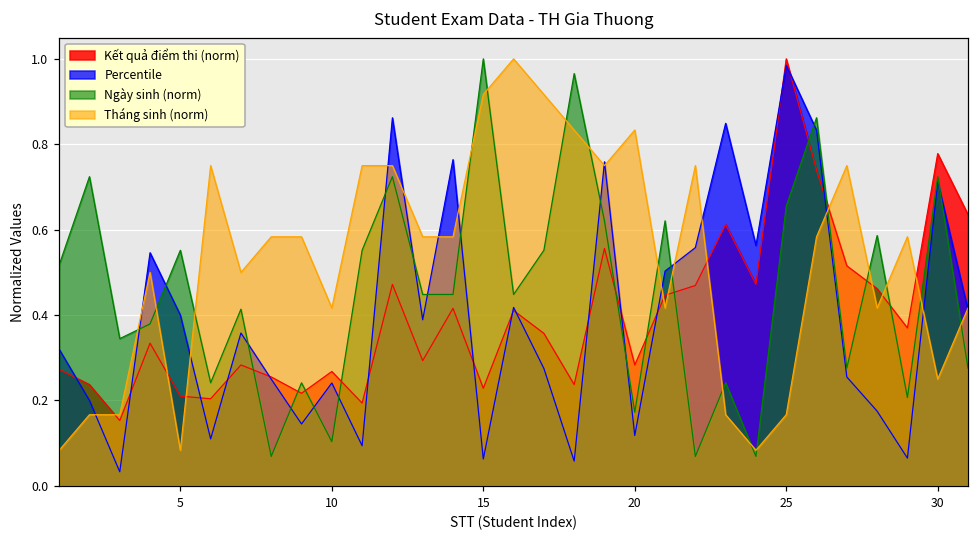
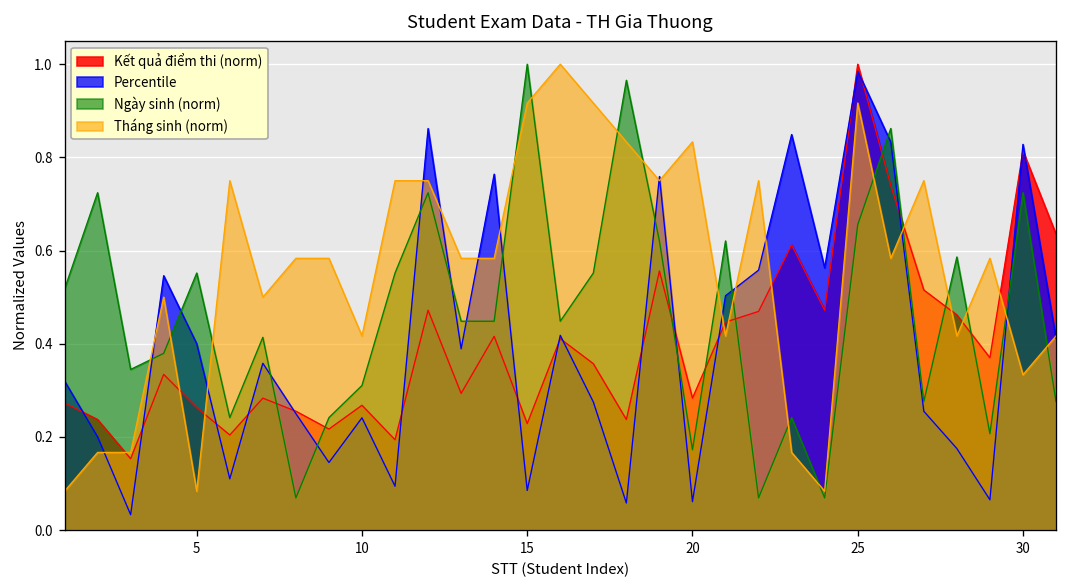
  {
    "Kết quả điểm thi (norm)": {
-     "5": 0.21,
+     "5": 0.26,
      "10": 0.27,
      "15": 0.23,
      "20": 0.28,
      "25": 1.00,
-     "30": 0.78
+     "30": 0.81
    },
    "Percentile": {
      "5": 0.40,
      "10": 0.24,
-     "15": 0.06,
-     "20": 0.12,
+     "15": 0.09,
+     "20": 0.06,
      "25": 0.99,
-     "30": 0.71
+     "30": 0.83
    },
    "Ngày sinh (norm)": {
      "5": 0.55,
-     "10": 0.10,
+     "10": 0.31,
      "15": 1.00,
      "20": 0.17,
      "25": 0.66,
      "30": 0.72
    },
    "Tháng sinh (norm)": {
      "5": 0.08,
      "10": 0.42,
      "15": 0.92,
      "20": 0.83,
-     "25": 0.17,
-     "30": 0.25
+     "25": 0.92,
+     "30": 0.33
    }
  }
